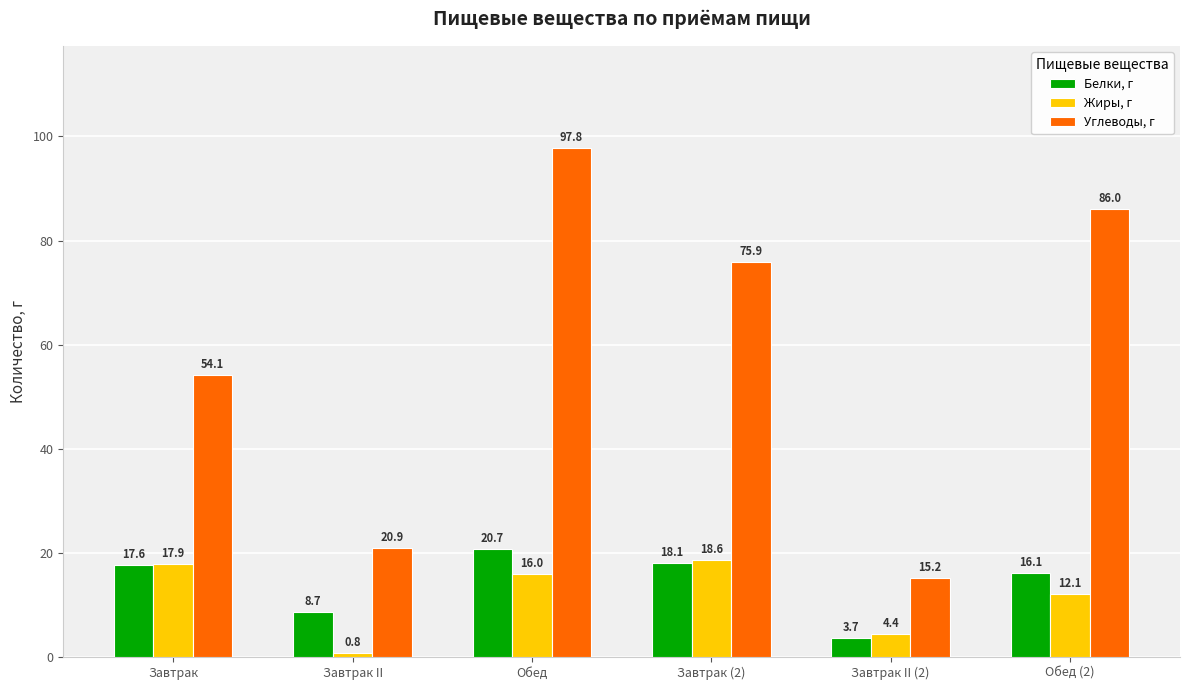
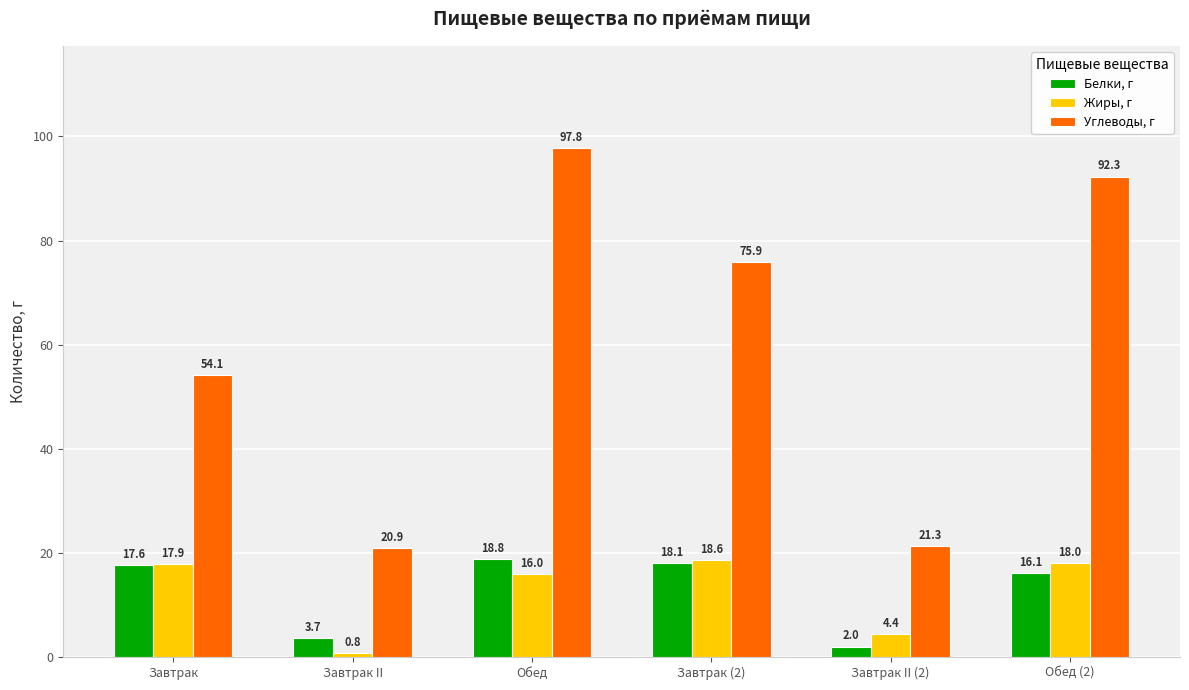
  {
    "Белки, г": {
      "Завтрак": 17.6,
-     "Завтрак II": 8.7,
-     "Обед": 20.7,
+     "Завтрак II": 3.7,
+     "Обед": 18.8,
      "Завтрак (2)": 18.1,
-     "Завтрак II (2)": 3.7,
+     "Завтрак II (2)": 2.0,
      "Обед (2)": 16.1
    },
    "Жиры, г": {
      "Завтрак": 17.9,
      "Завтрак II": 0.8,
      "Обед": 16.0,
      "Завтрак (2)": 18.6,
      "Завтрак II (2)": 4.4,
-     "Обед (2)": 12.1
+     "Обед (2)": 18.0
    },
    "Углеводы, г": {
      "Завтрак": 54.1,
      "Завтрак II": 20.9,
      "Обед": 97.8,
      "Завтрак (2)": 75.9,
-     "Завтрак II (2)": 15.2,
-     "Обед (2)": 86.0
+     "Завтрак II (2)": 21.3,
+     "Обед (2)": 92.3
    }
  }
